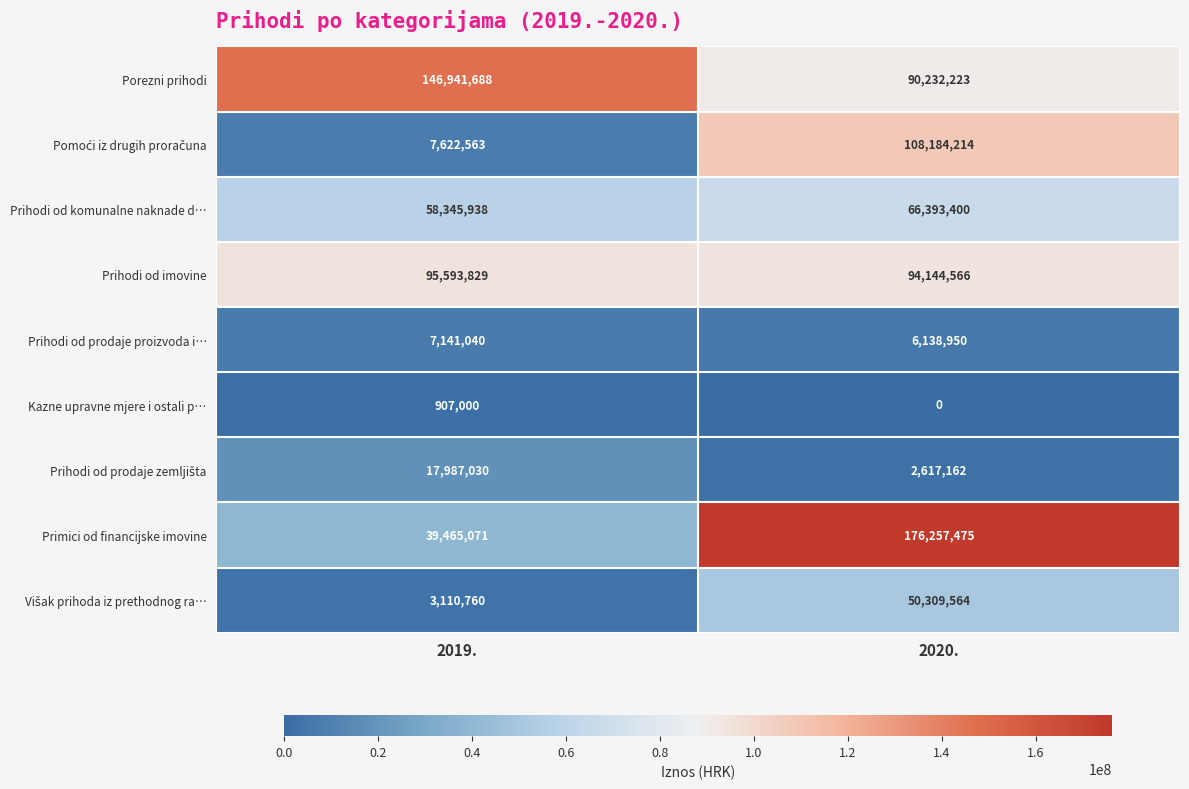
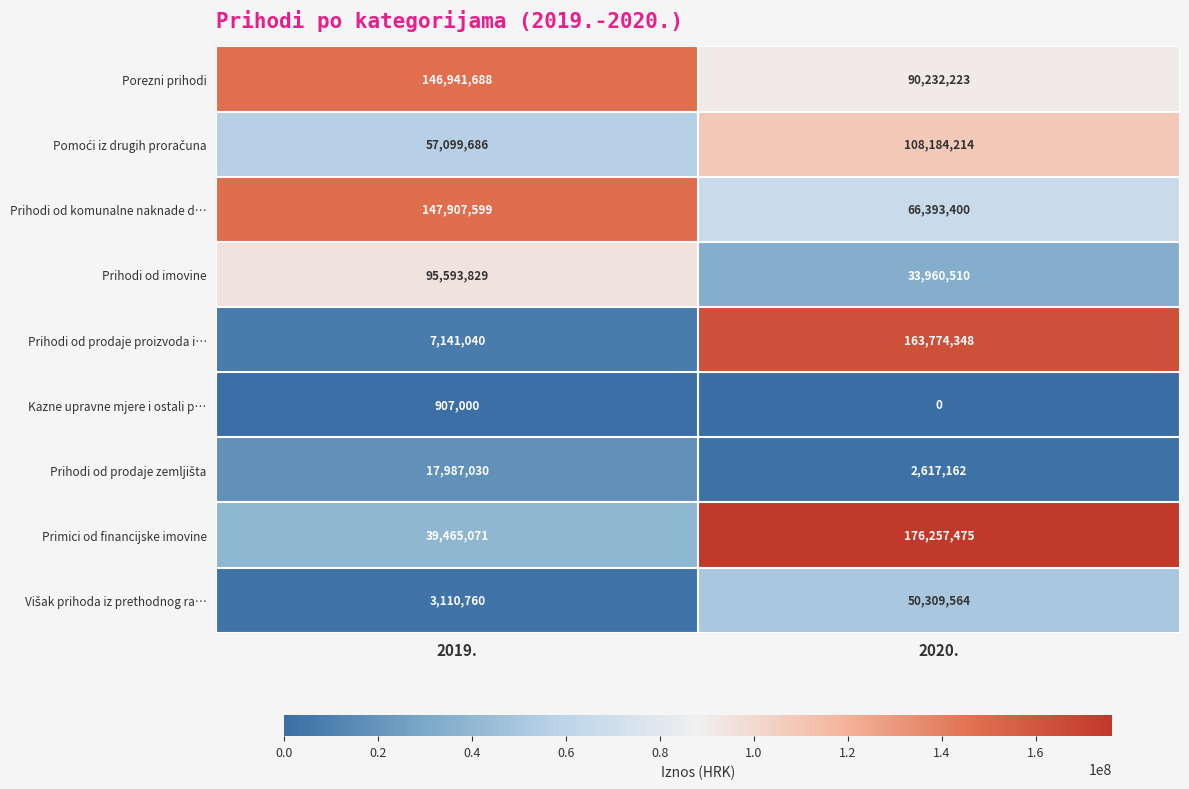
  {
    "Porezni prihodi": {
      "2019.": "146,941,688",
      "2020.": "90,232,223"
    },
    "Pomoći iz drugih proračuna": {
-     "2019.": "7,622,563",
+     "2019.": "57,099,686",
      "2020.": "108,184,214"
    },
    "Prihodi od komunalne naknade d…": {
-     "2019.": "58,345,938",
+     "2019.": "147,907,599",
      "2020.": "66,393,400"
    },
    "Prihodi od imovine": {
      "2019.": "95,593,829",
-     "2020.": "94,144,566"
+     "2020.": "33,960,510"
    },
    "Prihodi od prodaje proizvoda i…": {
      "2019.": "7,141,040",
-     "2020.": "6,138,950"
+     "2020.": "163,774,348"
    },
    "Kazne upravne mjere i ostali p…": {
      "2019.": "907,000",
      "2020.": "0"
    },
    "Prihodi od prodaje zemljišta": {
      "2019.": "17,987,030",
      "2020.": "2,617,162"
    },
    "Primici od financijske imovine": {
      "2019.": "39,465,071",
      "2020.": "176,257,475"
    },
    "Višak prihoda iz prethodnog ra…": {
      "2019.": "3,110,760",
      "2020.": "50,309,564"
    }
  }
